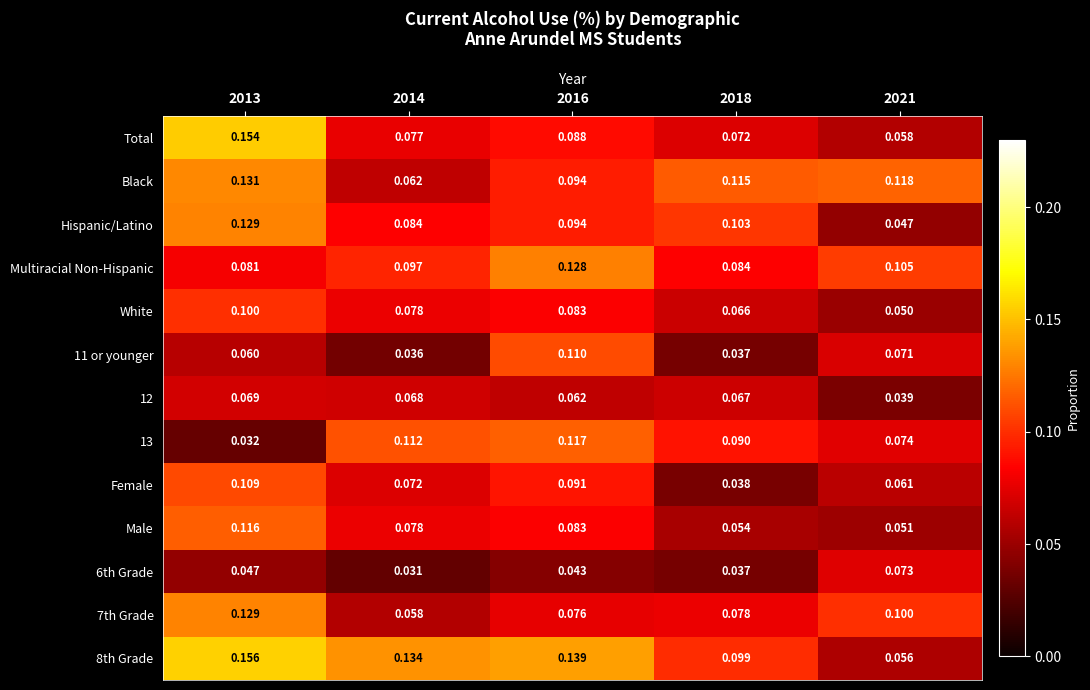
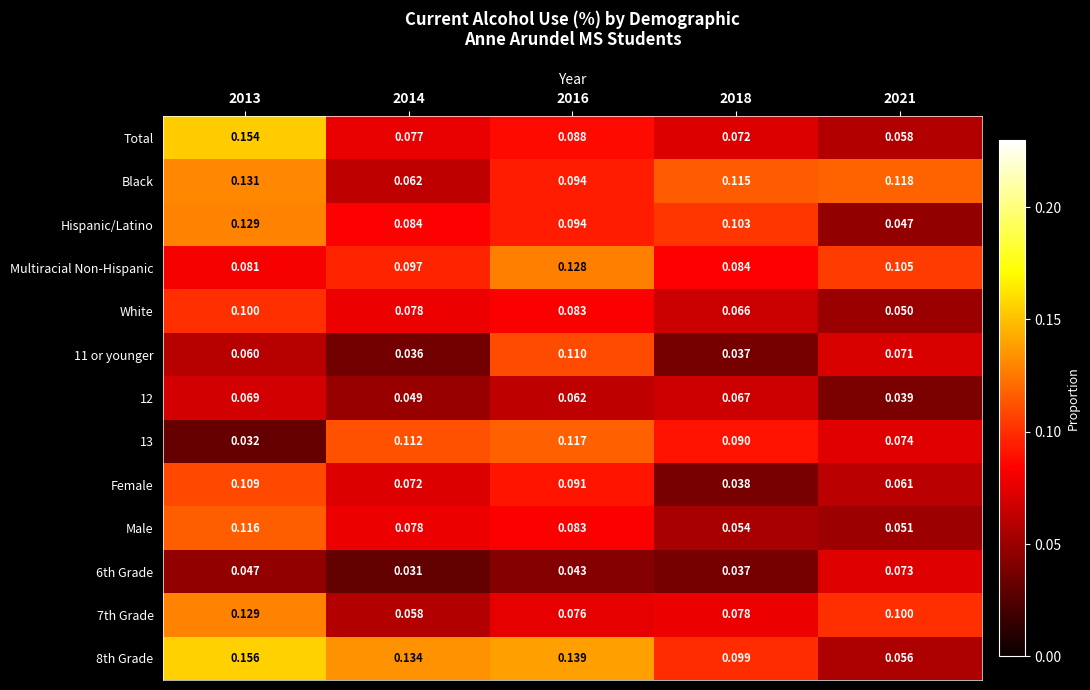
  {
    "Total": {
      "2013": 0.154,
      "2014": 0.077,
      "2016": 0.088,
      "2018": 0.072,
      "2021": 0.058
    },
    "Black": {
      "2013": 0.131,
      "2014": 0.062,
      "2016": 0.094,
      "2018": 0.115,
      "2021": 0.118
    },
    "Hispanic/Latino": {
      "2013": 0.129,
      "2014": 0.084,
      "2016": 0.094,
      "2018": 0.103,
      "2021": 0.047
    },
    "Multiracial Non-Hispanic": {
      "2013": 0.081,
      "2014": 0.097,
      "2016": 0.128,
      "2018": 0.084,
      "2021": 0.105
    },
    "White": {
      "2013": 0.100,
      "2014": 0.078,
      "2016": 0.083,
      "2018": 0.066,
      "2021": 0.050
    },
    "11 or younger": {
      "2013": 0.060,
      "2014": 0.036,
      "2016": 0.110,
      "2018": 0.037,
      "2021": 0.071
    },
    "12": {
      "2013": 0.069,
-     "2014": 0.068,
+     "2014": 0.049,
      "2016": 0.062,
      "2018": 0.067,
      "2021": 0.039
    },
    "13": {
      "2013": 0.032,
      "2014": 0.112,
      "2016": 0.117,
      "2018": 0.090,
      "2021": 0.074
    },
    "Female": {
      "2013": 0.109,
      "2014": 0.072,
      "2016": 0.091,
      "2018": 0.038,
      "2021": 0.061
    },
    "Male": {
      "2013": 0.116,
      "2014": 0.078,
      "2016": 0.083,
      "2018": 0.054,
      "2021": 0.051
    },
    "6th Grade": {
      "2013": 0.047,
      "2014": 0.031,
      "2016": 0.043,
      "2018": 0.037,
      "2021": 0.073
    },
    "7th Grade": {
      "2013": 0.129,
      "2014": 0.058,
      "2016": 0.076,
      "2018": 0.078,
      "2021": 0.100
    },
    "8th Grade": {
      "2013": 0.156,
      "2014": 0.134,
      "2016": 0.139,
      "2018": 0.099,
      "2021": 0.056
    }
  }
